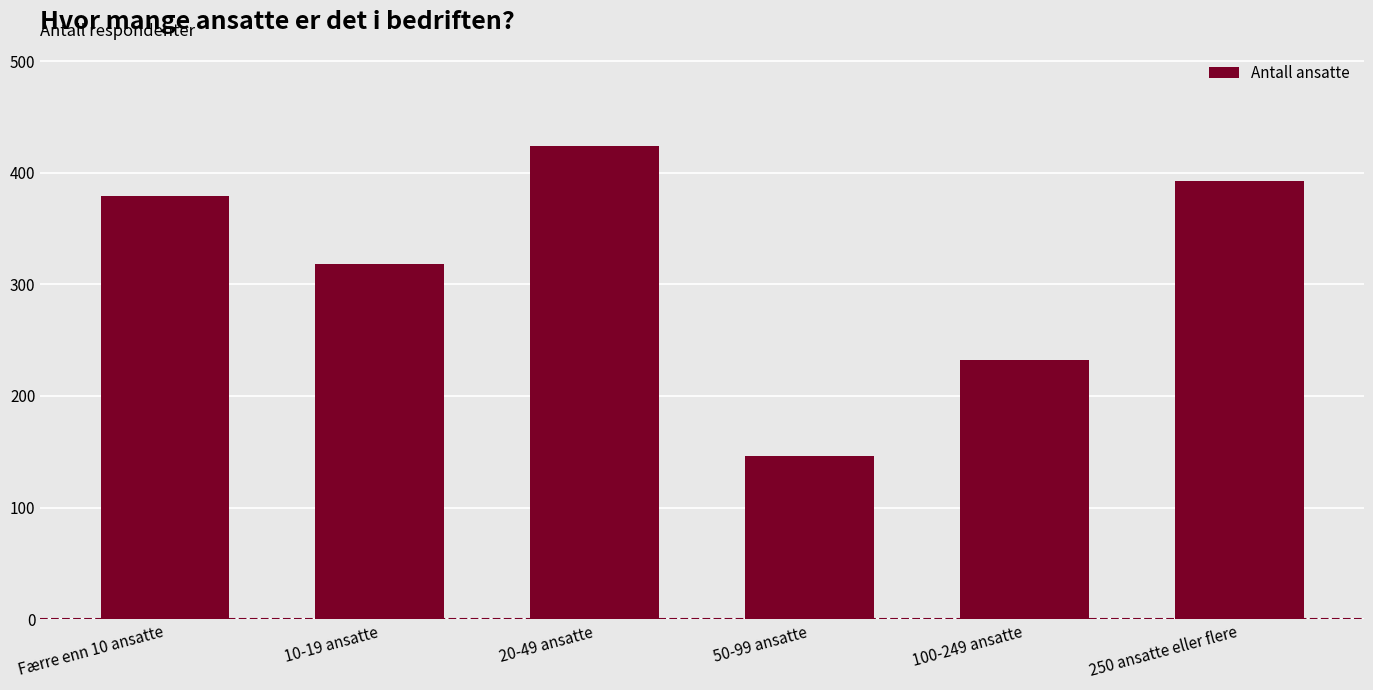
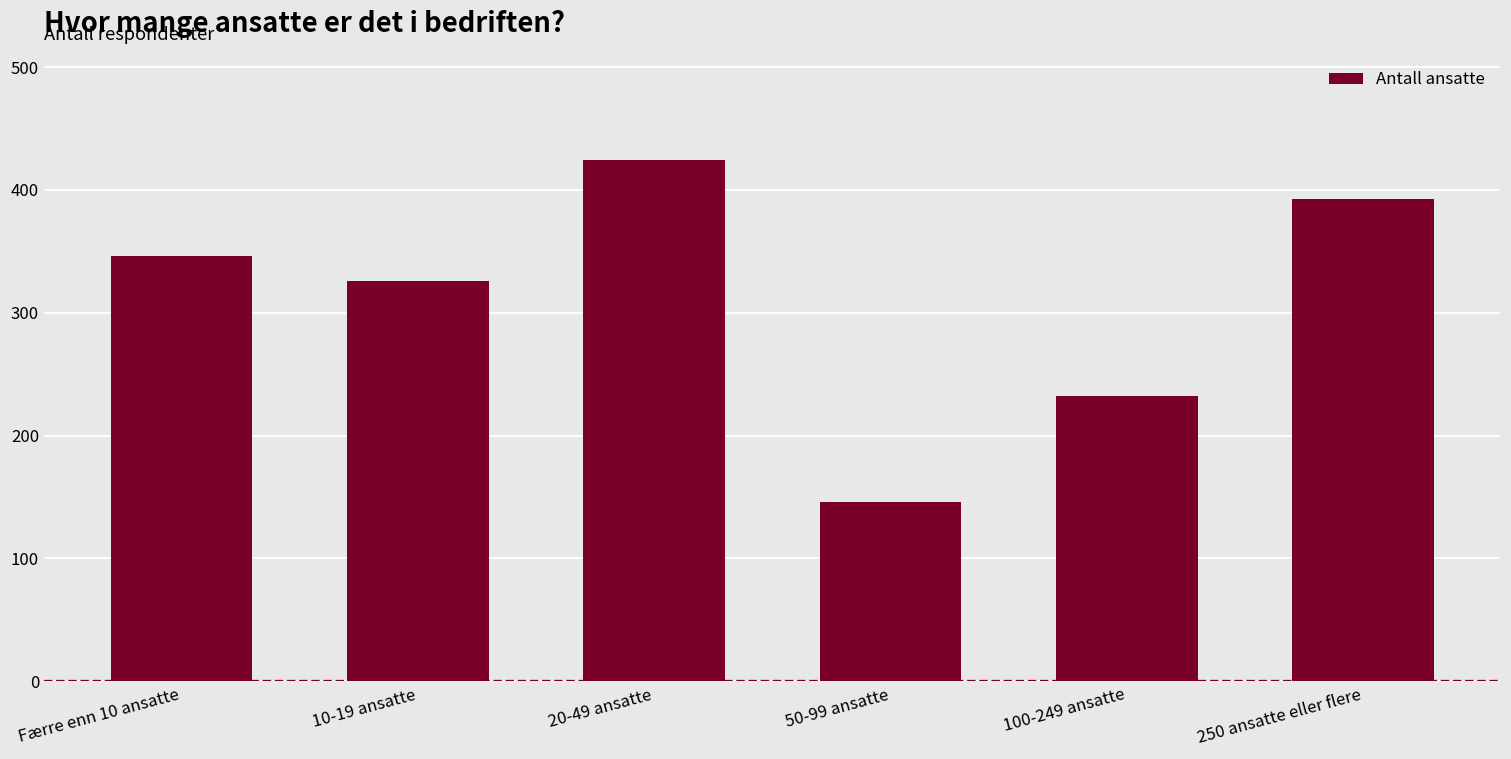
  {
-   "Færre enn 10 ansatte": 379,
-   "10-19 ansatte": 318,
+   "Færre enn 10 ansatte": 346,
+   "10-19 ansatte": 326,
    "20-49 ansatte": 424,
    "50-99 ansatte": 146,
    "100-249 ansatte": 232,
    "250 ansatte eller flere": 393
  }
